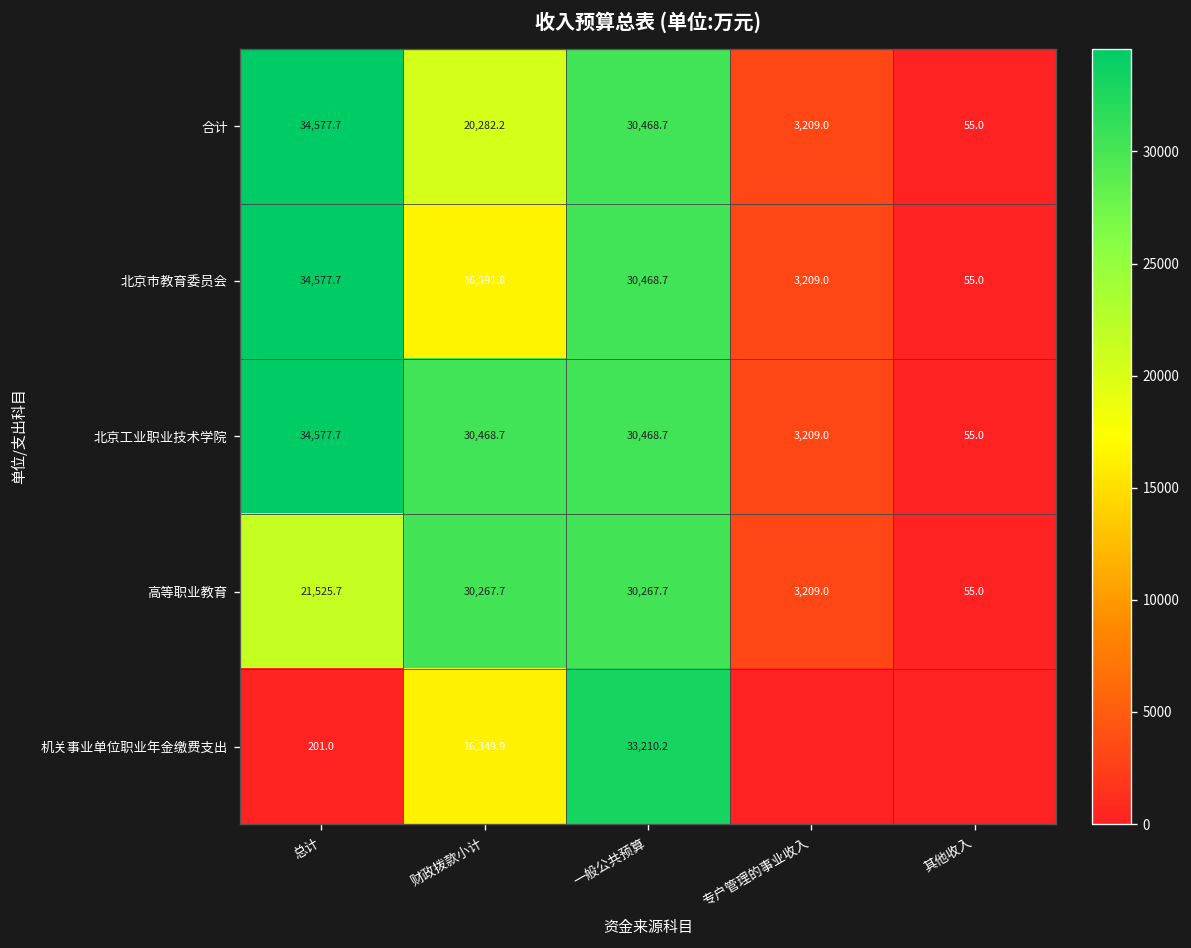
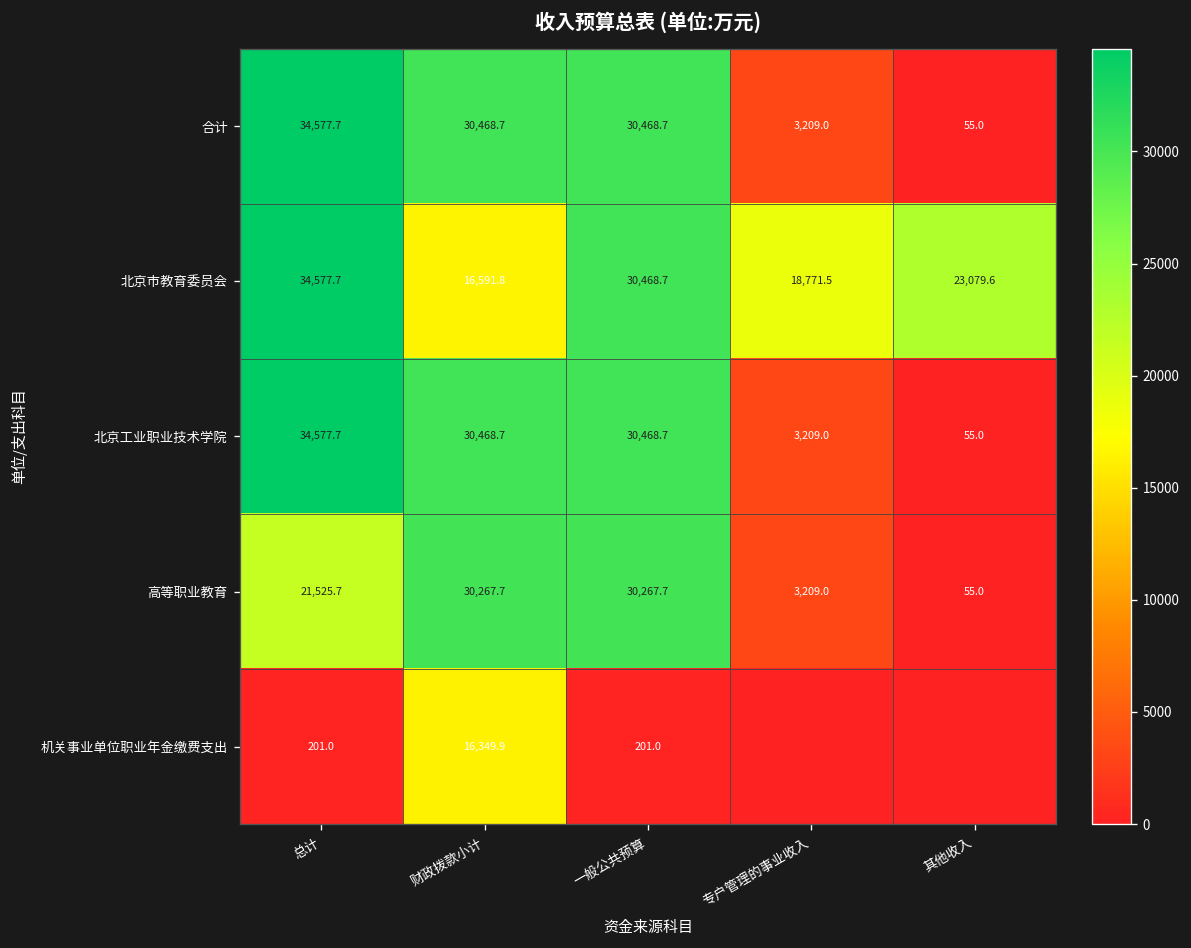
  {
    "合计": {
      "总计": "34,577.7",
-     "财政拨款小计": "20,282.2",
+     "财政拨款小计": "30,468.7",
      "一般公共预算": "30,468.7",
      "专户管理的事业收入": "3,209.0",
      "其他收入": "55.0"
    },
    "北京市教育委员会": {
      "总计": "34,577.7",
      "财政拨款小计": "16,591.8",
      "一般公共预算": "30,468.7",
-     "专户管理的事业收入": "3,209.0",
-     "其他收入": "55.0"
+     "专户管理的事业收入": "18,771.5",
+     "其他收入": "23,079.6"
    },
    "北京工业职业技术学院": {
      "总计": "34,577.7",
      "财政拨款小计": "30,468.7",
      "一般公共预算": "30,468.7",
      "专户管理的事业收入": "3,209.0",
      "其他收入": "55.0"
    },
    "高等职业教育": {
      "总计": "21,525.7",
      "财政拨款小计": "30,267.7",
      "一般公共预算": "30,267.7",
      "专户管理的事业收入": "3,209.0",
      "其他收入": "55.0"
    },
    "机关事业单位职业年金缴费支出": {
      "总计": "201.0",
      "财政拨款小计": "16,349.9",
-     "一般公共预算": "33,210.2"
+     "一般公共预算": "201.0"
    }
  }
